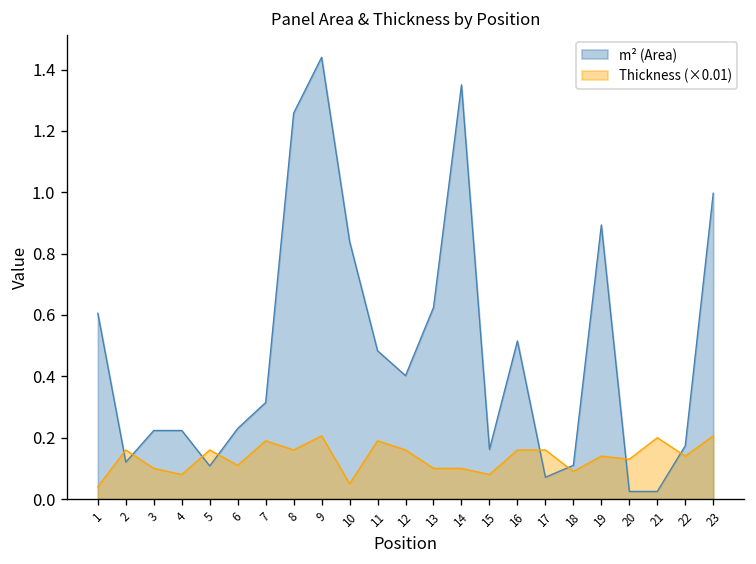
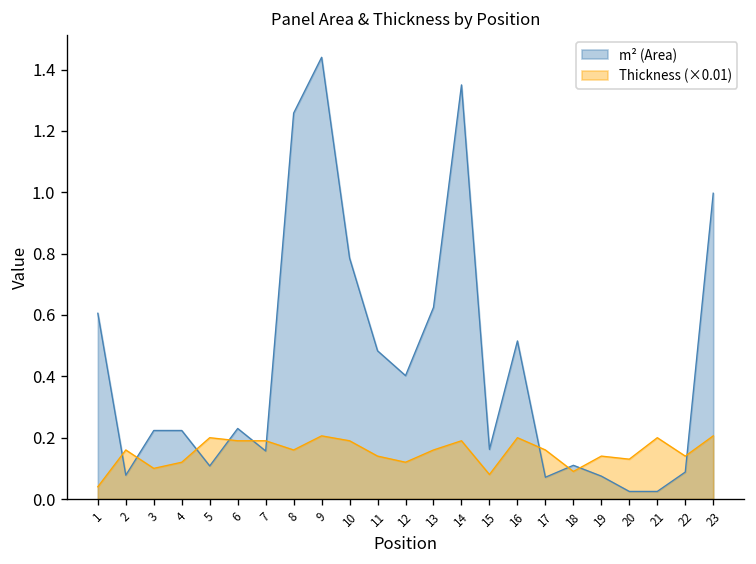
  {
    "m² (Area)": {
      "1": 0.61,
-     "2": 0.12,
+     "2": 0.08,
      "3": 0.22,
      "4": 0.22,
      "5": 0.11,
      "6": 0.23,
-     "7": 0.31,
+     "7": 0.16,
      "8": 1.26,
      "9": 1.44,
-     "10": 0.84,
+     "10": 0.79,
      "11": 0.48,
      "12": 0.40,
      "13": 0.62,
      "14": 1.35,
      "15": 0.16,
      "16": 0.52,
      "17": 0.07,
      "18": 0.11,
-     "19": 0.89,
+     "19": 0.07,
      "20": 0.02,
      "21": 0.02,
-     "22": 0.17,
+     "22": 0.09,
      "23": 1.00
    },
    "Thickness (×0.01)": {
      "1": 0.04,
      "2": 0.16,
      "3": 0.10,
-     "4": 0.08,
-     "5": 0.16,
-     "6": 0.11,
+     "4": 0.12,
+     "5": 0.20,
+     "6": 0.19,
      "7": 0.19,
      "8": 0.16,
      "9": 0.21,
-     "10": 0.05,
-     "11": 0.19,
-     "12": 0.16,
-     "13": 0.10,
-     "14": 0.10,
+     "10": 0.19,
+     "11": 0.14,
+     "12": 0.12,
+     "13": 0.16,
+     "14": 0.19,
      "15": 0.08,
-     "16": 0.16,
+     "16": 0.20,
      "17": 0.16,
      "18": 0.09,
      "19": 0.14,
      "20": 0.13,
      "21": 0.20,
      "22": 0.14,
      "23": 0.21
    }
  }
